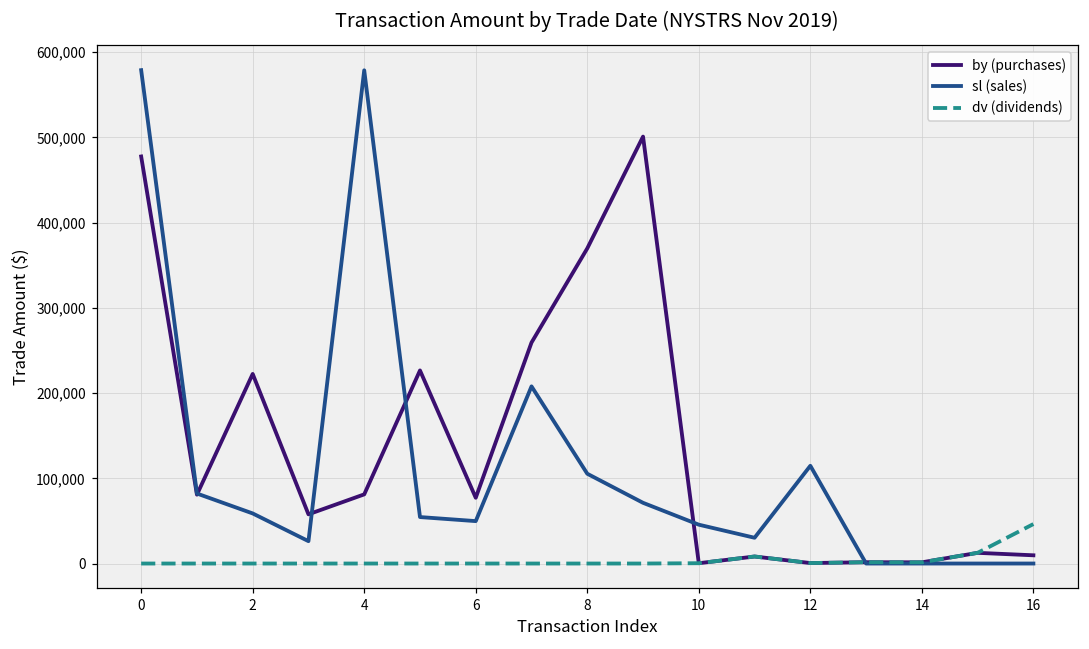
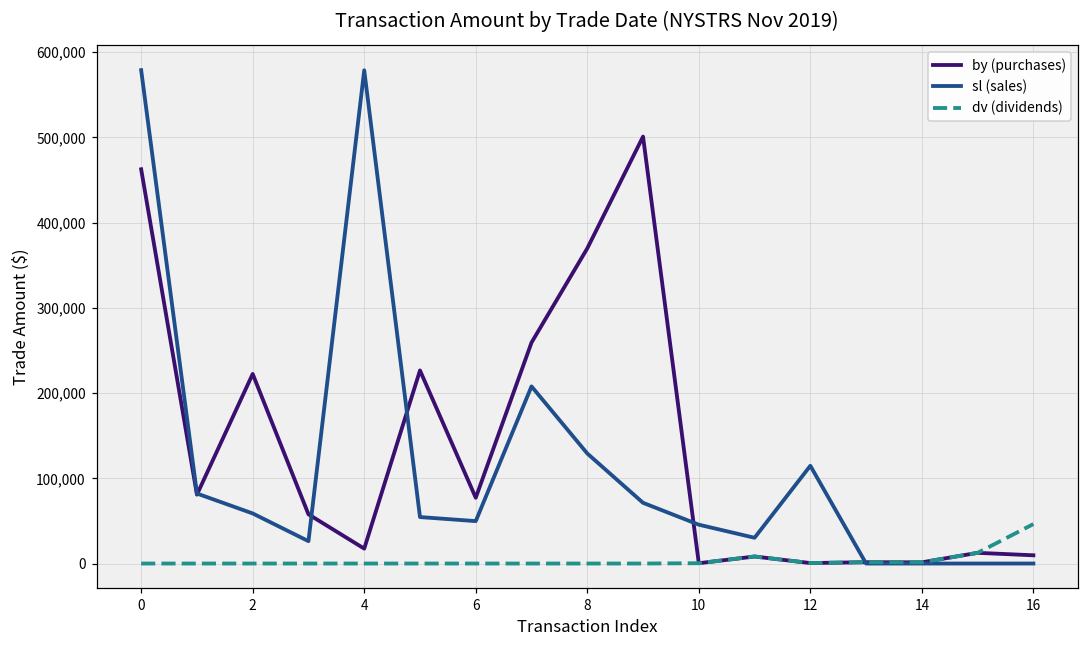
  {
    "by (purchases)": {
-     "0": "480,000",
+     "0": "460,000",
      "2": "220,000",
-     "4": "80,000",
+     "4": "20,000",
      "6": "80,000",
      "8": "370,000",
      "16": "10,000"
    },
    "sl (sales)": {
      "0": "580,000",
      "2": "60,000",
      "4": "580,000",
      "6": "50,000",
-     "8": "110,000",
+     "8": "130,000",
      "10": "50,000",
      "12": "110,000",
      "16": "0"
    },
    "dv (dividends)": {
      "0": "0",
      "2": "0",
      "4": "0",
      "6": "0",
      "8": "0",
      "16": "50,000"
    }
  }
